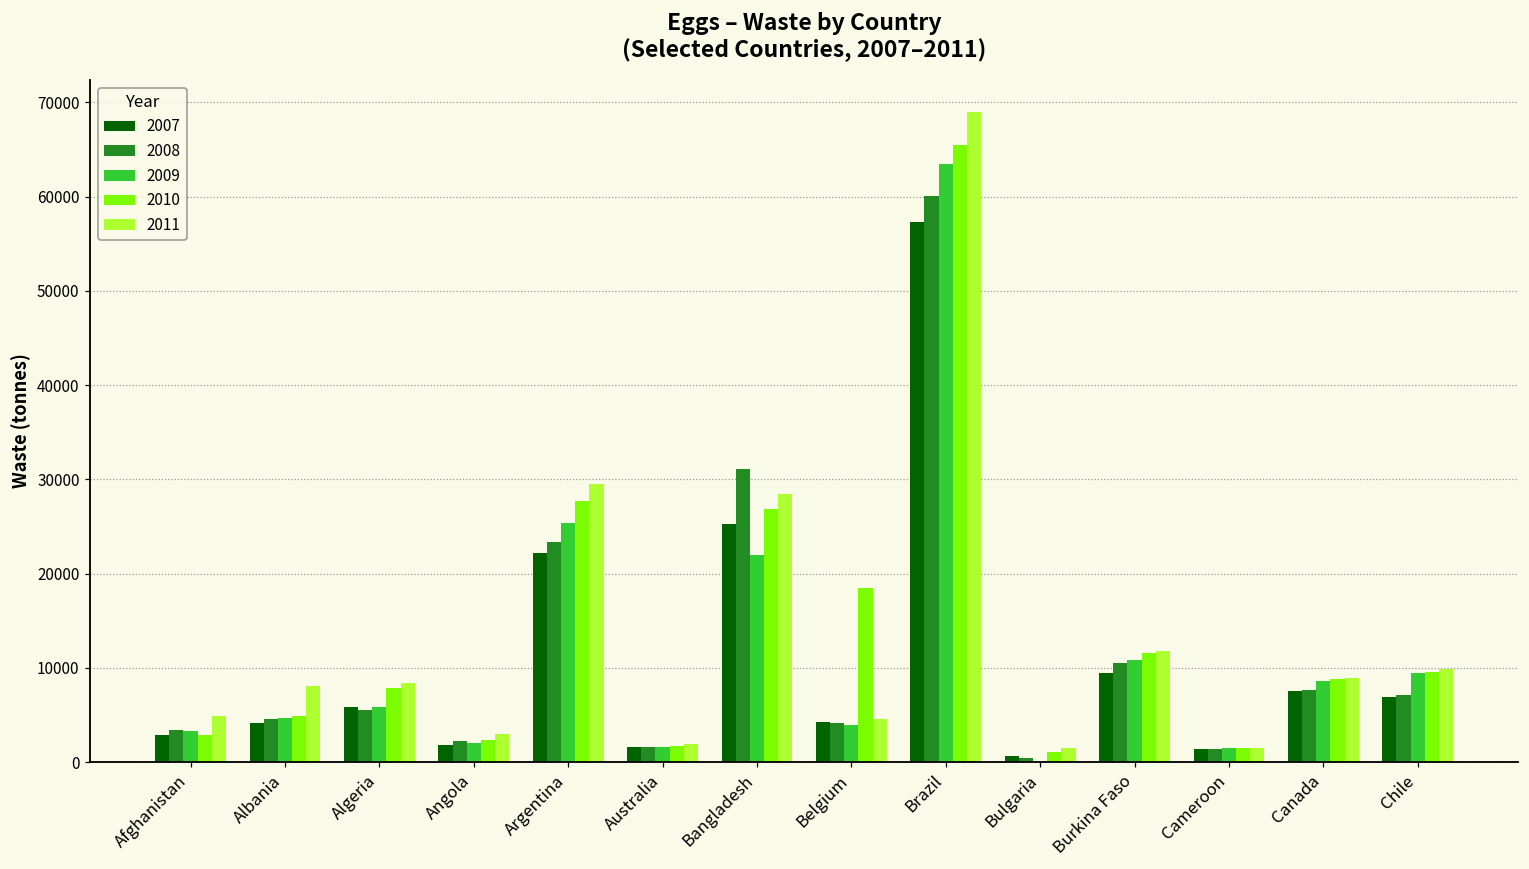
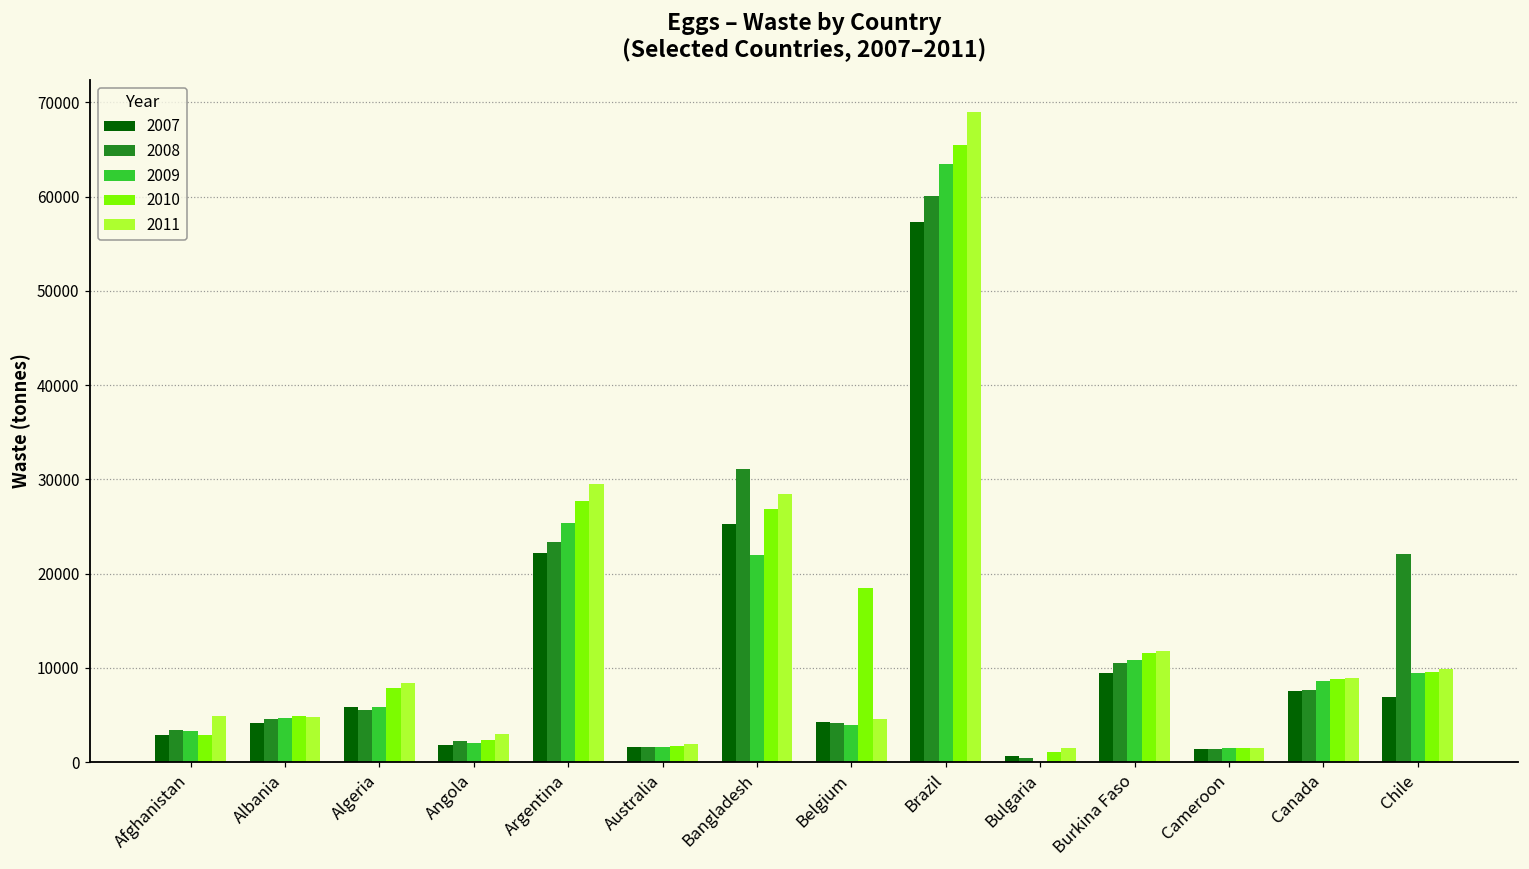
  {
    "2007": {
      "Afghanistan": 3000,
      "Albania": 4000,
      "Algeria": 6000,
      "Angola": 2000,
      "Argentina": 22000,
      "Australia": 2000,
      "Bangladesh": 25000,
      "Belgium": 4000,
      "Brazil": 57000,
      "Bulgaria": 1000,
      "Burkina Faso": 10000,
      "Cameroon": 1000,
      "Canada": 8000,
      "Chile": 7000
    },
    "2008": {
      "Afghanistan": 3000,
      "Albania": 5000,
      "Algeria": 6000,
      "Angola": 2000,
      "Argentina": 23000,
      "Australia": 2000,
      "Bangladesh": 31000,
      "Belgium": 4000,
      "Brazil": 60000,
      "Bulgaria": 0,
      "Burkina Faso": 11000,
      "Cameroon": 1000,
      "Canada": 8000,
-     "Chile": 7000
+     "Chile": 22000
    },
    "2009": {
      "Afghanistan": 3000,
      "Albania": 5000,
      "Algeria": 6000,
      "Angola": 2000,
      "Argentina": 25000,
      "Australia": 2000,
      "Bangladesh": 22000,
      "Belgium": 4000,
      "Brazil": 63000,
      "Burkina Faso": 11000,
      "Cameroon": 1000,
      "Canada": 9000,
      "Chile": 10000
    },
    "2010": {
      "Afghanistan": 3000,
      "Albania": 5000,
      "Algeria": 8000,
      "Angola": 2000,
      "Argentina": 28000,
      "Australia": 2000,
      "Bangladesh": 27000,
      "Belgium": 19000,
      "Brazil": 65000,
      "Bulgaria": 1000,
      "Burkina Faso": 12000,
      "Cameroon": 2000,
      "Canada": 9000,
      "Chile": 10000
    },
    "2011": {
      "Afghanistan": 5000,
-     "Albania": 8000,
+     "Albania": 5000,
      "Algeria": 8000,
      "Angola": 3000,
      "Argentina": 30000,
      "Australia": 2000,
      "Bangladesh": 28000,
      "Belgium": 5000,
      "Brazil": 69000,
      "Bulgaria": 1000,
      "Burkina Faso": 12000,
      "Cameroon": 2000,
      "Canada": 9000,
      "Chile": 10000
    }
  }
